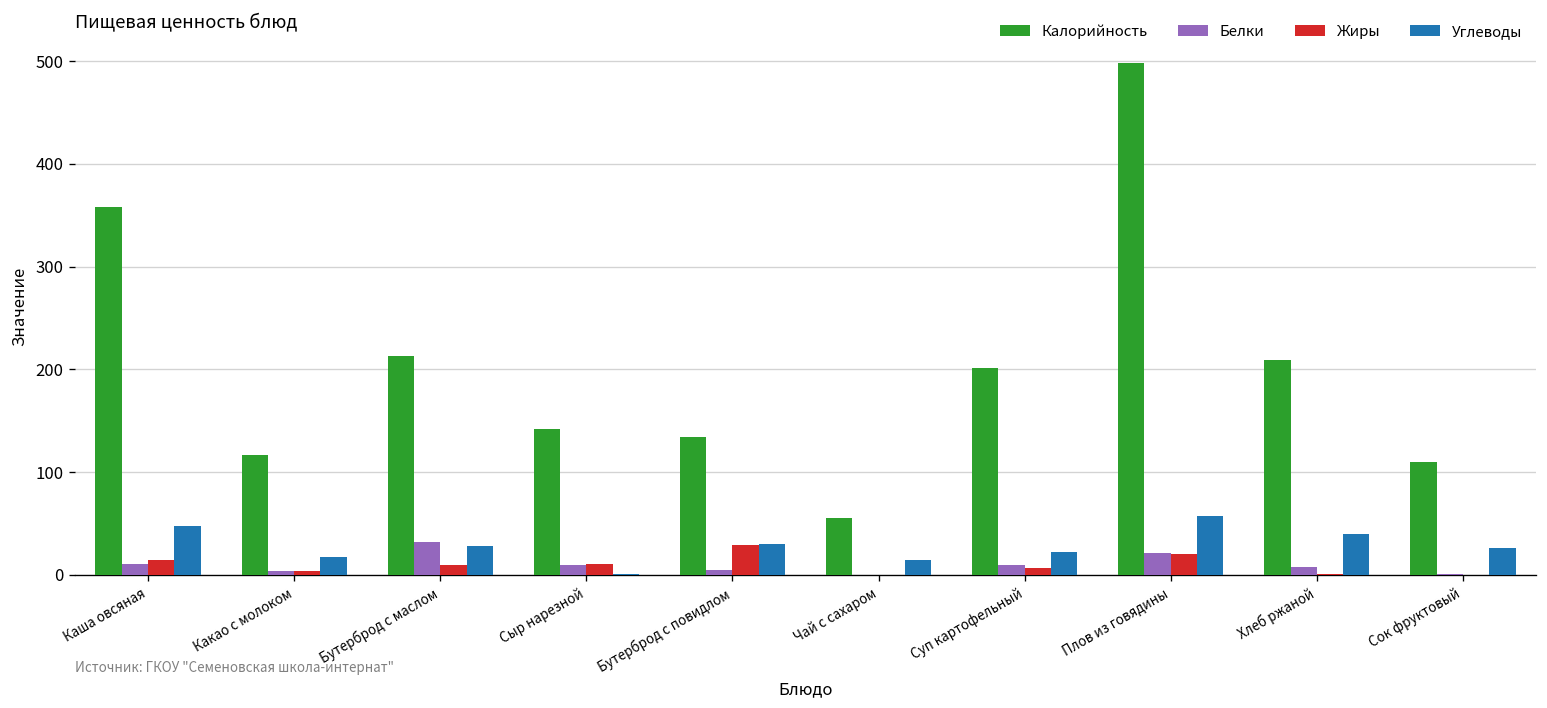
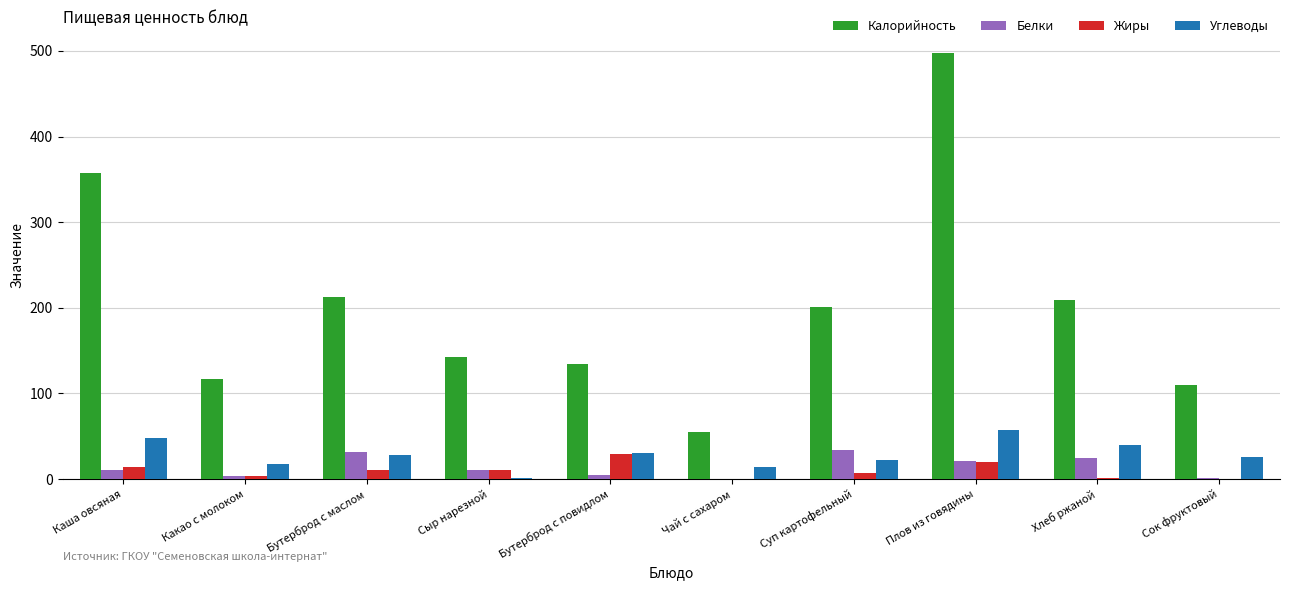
  {
    "Калорийность": {
      "Каша овсяная": 360,
      "Какао с молоком": 120,
      "Бутерброд с маслом": 210,
      "Сыр нарезной": 140,
      "Бутерброд с повидлом": 130,
      "Чай с сахаром": 60,
      "Суп картофельный": 200,
      "Плов из говядины": 500,
      "Хлеб ржаной": 210,
      "Сок фруктовый": 110
    },
    "Белки": {
      "Каша овсяная": 10,
      "Какао с молоком": 0,
      "Бутерброд с маслом": 30,
      "Сыр нарезной": 10,
      "Бутерброд с повидлом": 10,
      "Чай с сахаром": 0,
-     "Суп картофельный": 10,
+     "Суп картофельный": 30,
      "Плов из говядины": 20,
-     "Хлеб ржаной": 10
+     "Хлеб ржаной": 20
    },
    "Жиры": {
      "Каша овсяная": 10,
      "Какао с молоком": 0,
      "Бутерброд с маслом": 10,
      "Сыр нарезной": 10,
      "Бутерброд с повидлом": 30,
      "Чай с сахаром": 0,
      "Суп картофельный": 10,
      "Плов из говядины": 20,
      "Сок фруктовый": 0
    },
    "Углеводы": {
      "Каша овсяная": 50,
      "Какао с молоком": 20,
      "Бутерброд с маслом": 30,
      "Бутерброд с повидлом": 30,
      "Чай с сахаром": 10,
      "Суп картофельный": 20,
      "Плов из говядины": 60,
      "Хлеб ржаной": 40,
      "Сок фруктовый": 30
    }
  }
